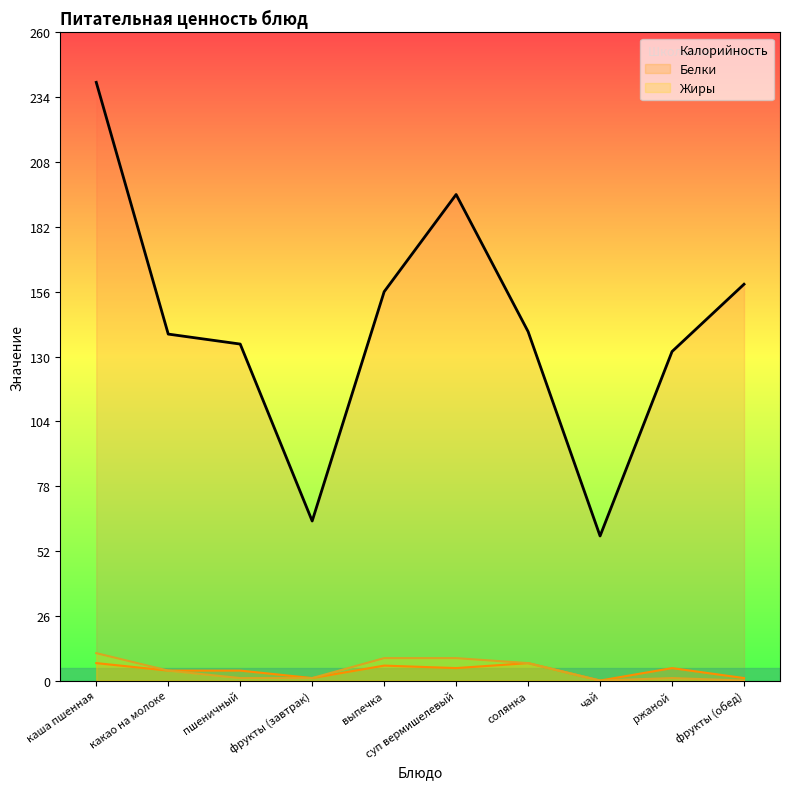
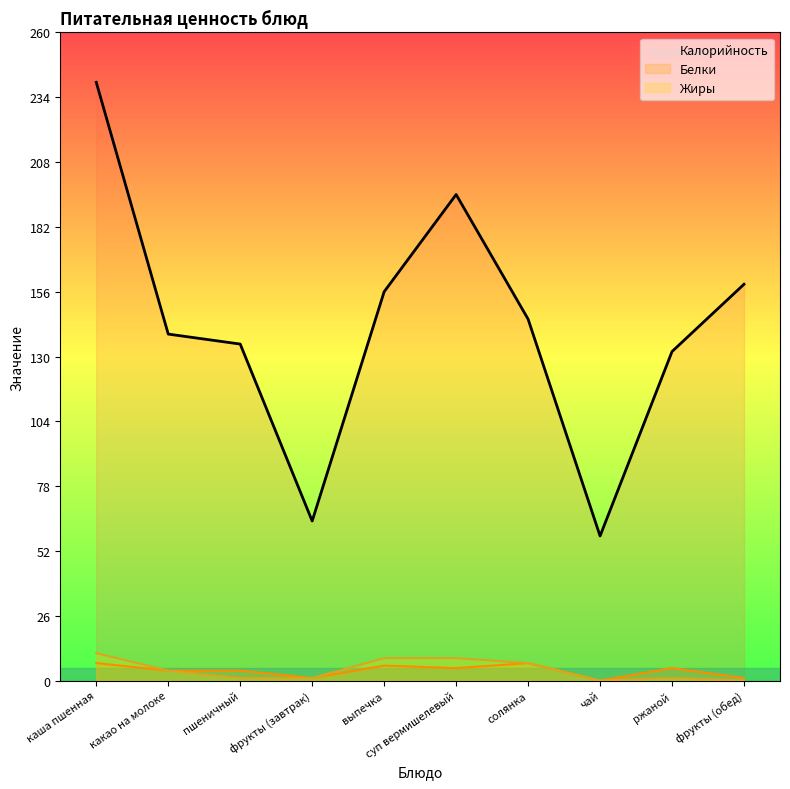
  {
    "Калорийность": {
      "каша пшенная": 240,
      "какао на молоке": 139,
      "пшеничный": 135,
      "фрукты (завтрак)": 64,
      "выпечка": 156,
      "суп вермишелевый": 195,
-     "солянка": 140,
+     "солянка": 145,
      "чай": 58,
      "ржаной": 132,
      "фрукты (обед)": 159
    }
  }
